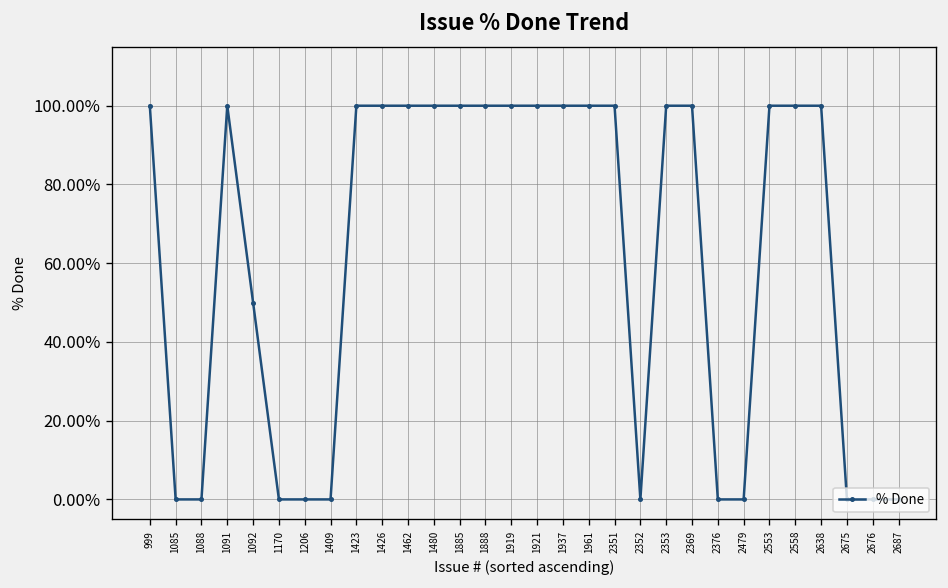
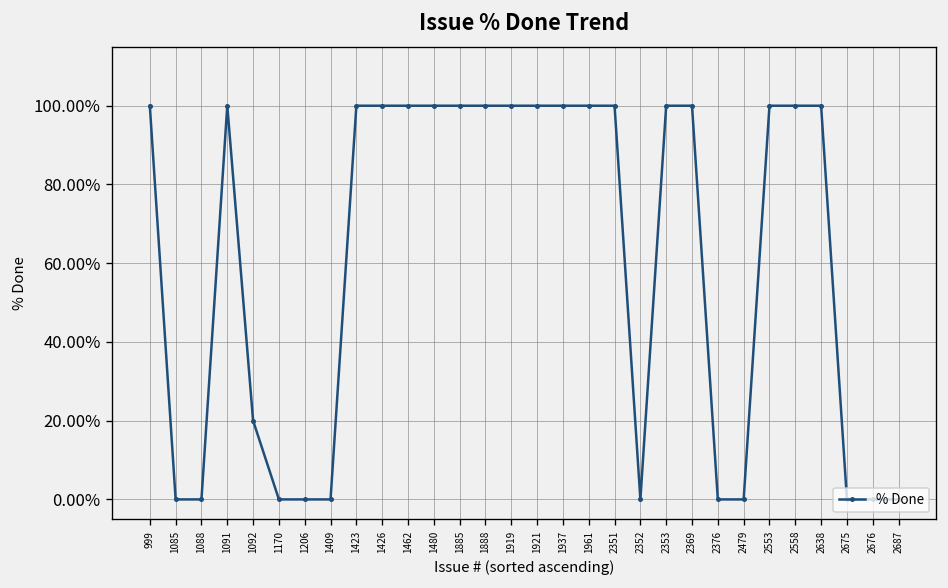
  {
    "999": "100%",
    "1085": "0%",
    "1088": "0%",
    "1091": "100%",
-   "1092": "50%",
+   "1092": "20%",
    "1170": "0%",
    "1206": "0%",
    "1409": "0%",
    "1423": "100%",
    "1426": "100%",
    "1462": "100%",
    "1480": "100%",
    "1885": "100%",
    "1888": "100%",
    "1919": "100%",
    "1921": "100%",
    "1937": "100%",
    "1961": "100%",
    "2351": "100%",
    "2352": "0%",
    "2353": "100%",
    "2369": "100%",
    "2376": "0%",
    "2479": "0%",
    "2553": "100%",
    "2558": "100%",
    "2638": "100%"
  }
